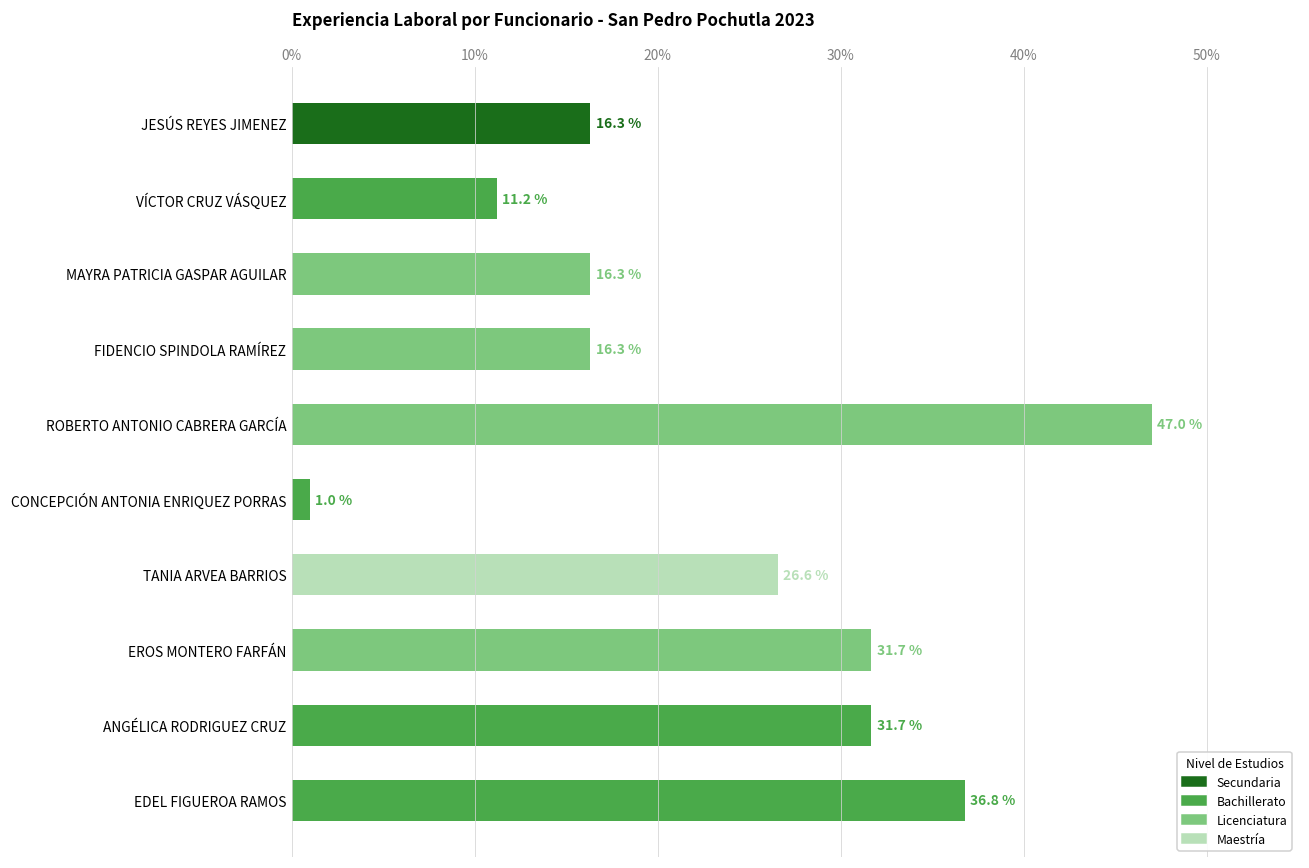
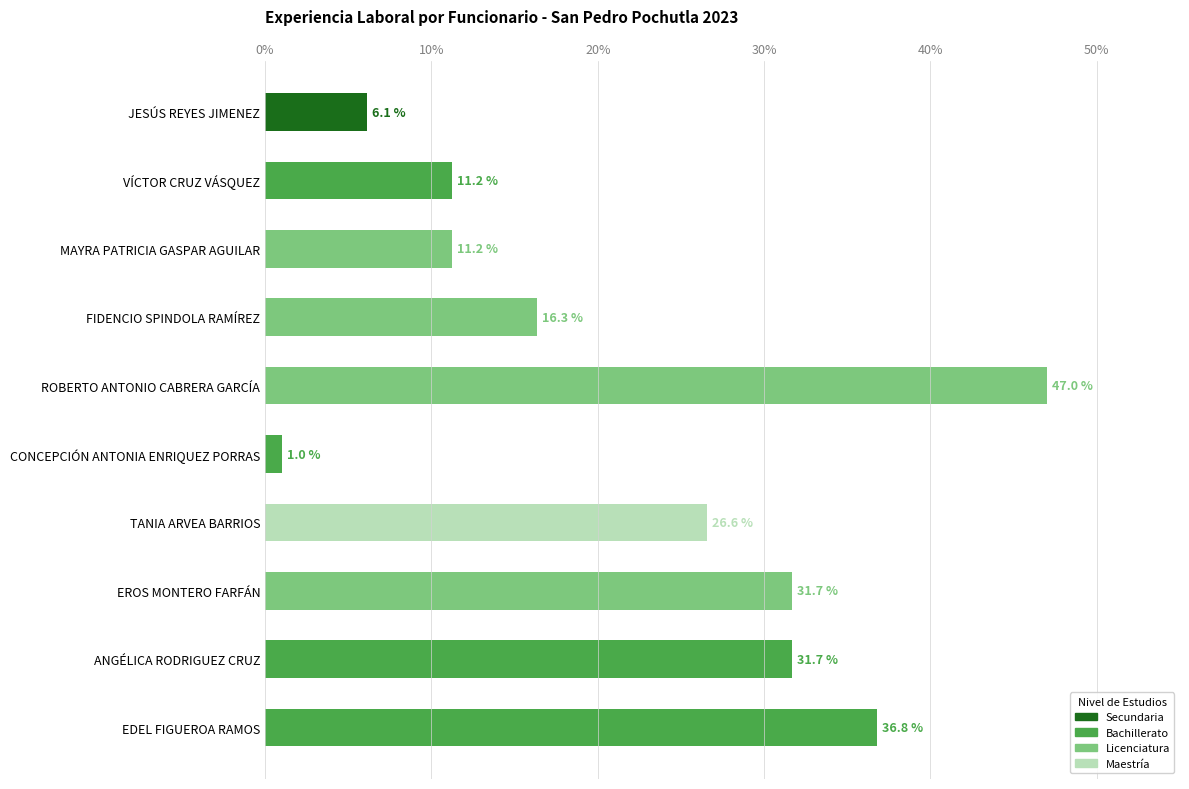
  {
-   "JESÚS REYES JIMENEZ": "16.3 %",
+   "JESÚS REYES JIMENEZ": "6.1 %",
    "VÍCTOR CRUZ VÁSQUEZ": "11.2 %",
-   "MAYRA PATRICIA GASPAR AGUILAR": "16.3 %",
+   "MAYRA PATRICIA GASPAR AGUILAR": "11.2 %",
    "FIDENCIO SPINDOLA RAMÍREZ": "16.3 %",
    "ROBERTO ANTONIO CABRERA GARCÍA": "47.0 %",
    "CONCEPCIÓN ANTONIA ENRIQUEZ PORRAS": "1.0 %",
    "TANIA ARVEA BARRIOS": "26.6 %",
    "EROS MONTERO FARFÁN": "31.7 %",
    "ANGÉLICA RODRIGUEZ CRUZ": "31.7 %",
    "EDEL FIGUEROA RAMOS": "36.8 %"
  }
